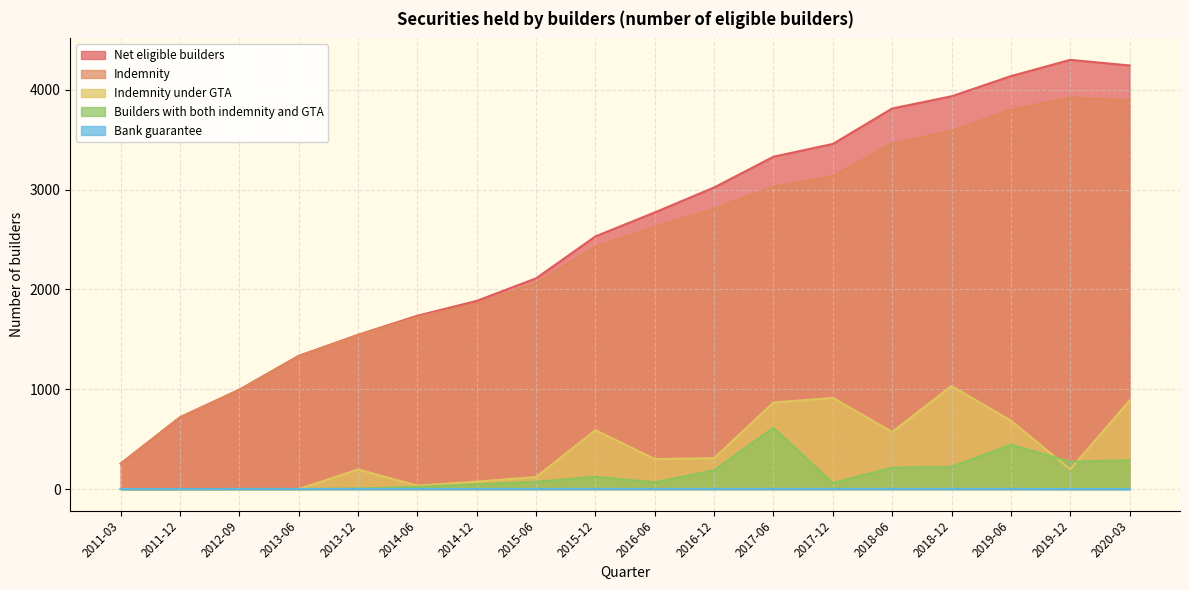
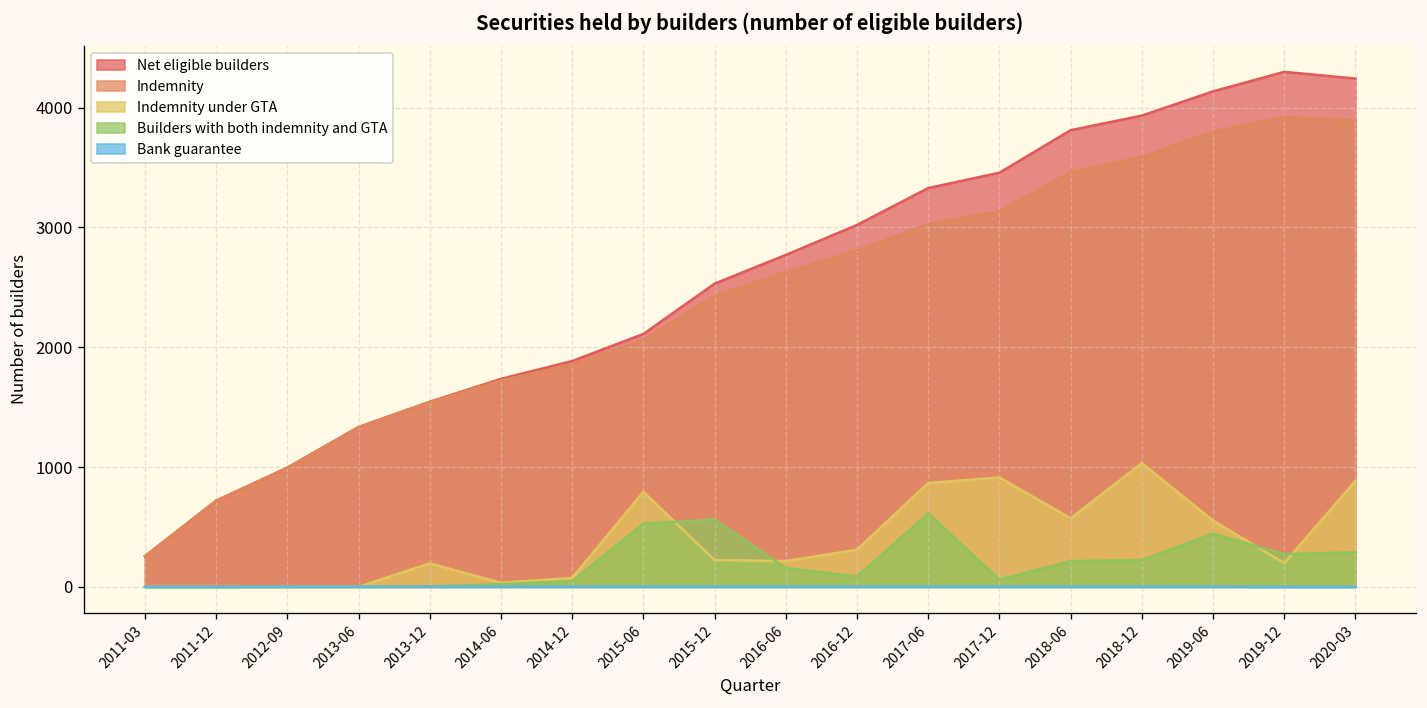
  {
    "Indemnity under GTA": {
      "2013-12": 200,
      "2014-12": 100,
-     "2015-06": 100,
-     "2015-12": 600,
-     "2016-06": 300,
+     "2015-06": 800,
+     "2015-12": 200,
+     "2016-06": 200,
      "2016-12": 300,
      "2017-06": 900,
      "2017-12": 900,
      "2018-06": 600,
      "2018-12": 1000,
-     "2019-06": 700,
+     "2019-06": 600,
      "2019-12": 200,
      "2020-03": 900
    },
    "Builders with both indemnity and GTA": {
      "2014-12": 0,
-     "2015-06": 100,
-     "2015-12": 100,
-     "2016-06": 100,
-     "2016-12": 200,
+     "2015-06": 500,
+     "2015-12": 600,
+     "2016-06": 200,
+     "2016-12": 100,
      "2017-06": 600,
      "2017-12": 100,
      "2018-06": 200,
      "2018-12": 200,
      "2019-06": 400,
      "2019-12": 300,
      "2020-03": 300
    },
    "Bank guarantee": {
      "2014-12": 0,
      "2015-06": 0,
      "2015-12": 0,
      "2016-06": 0,
      "2016-12": 0,
      "2017-06": 0,
      "2017-12": 0,
      "2018-06": 0,
      "2018-12": 0,
      "2019-06": 0,
      "2019-12": 0,
      "2020-03": 0
    }
  }
